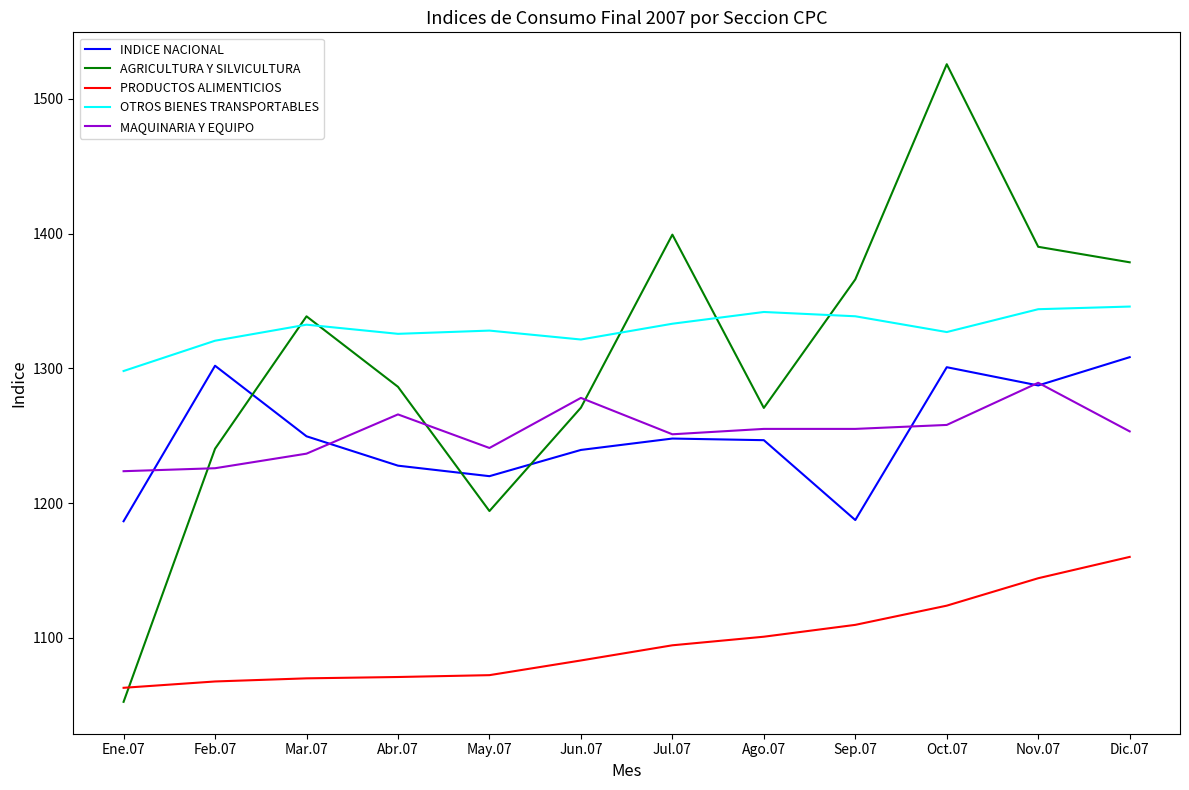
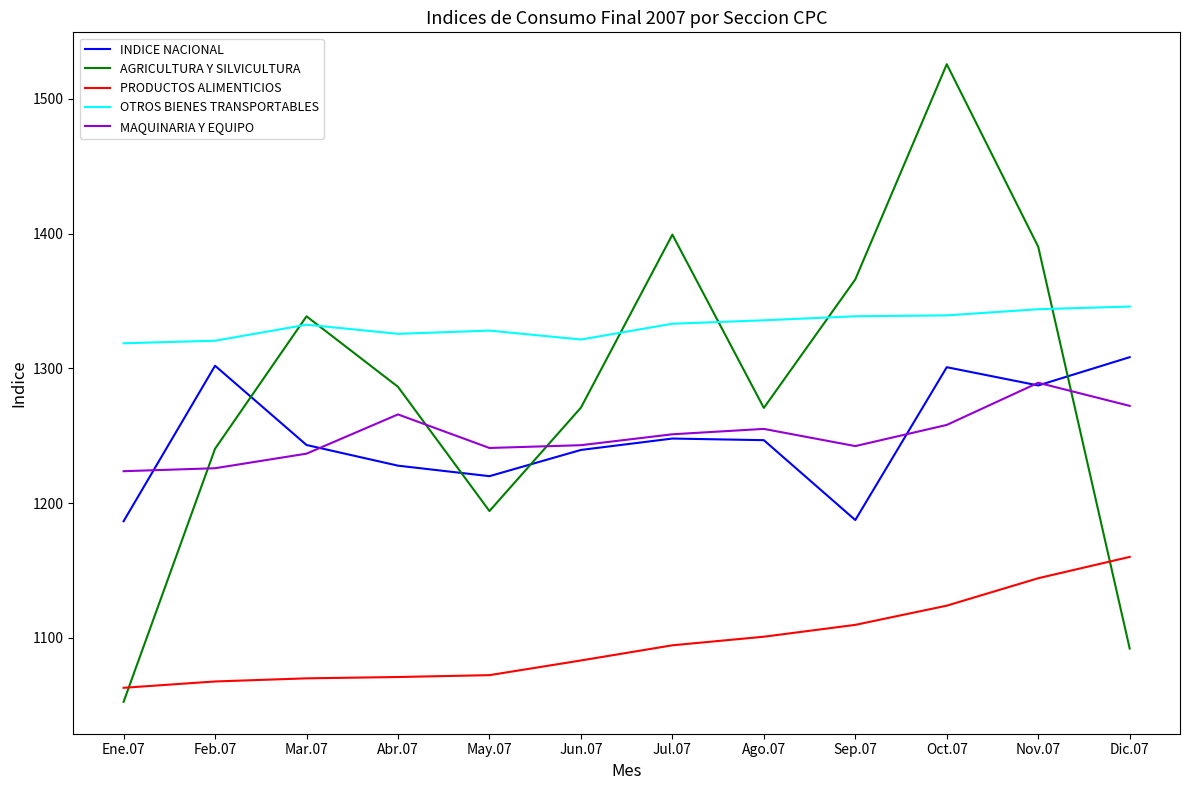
  {
    "INDICE NACIONAL": {
      "Ene.07": 1187,
      "Feb.07": 1302,
-     "Mar.07": 1250,
+     "Mar.07": 1243,
      "Abr.07": 1228,
      "May.07": 1220,
      "Jun.07": 1239,
      "Jul.07": 1248,
      "Ago.07": 1247,
      "Sep.07": 1187,
      "Oct.07": 1301,
      "Nov.07": 1287,
      "Dic.07": 1308
    },
    "AGRICULTURA Y SILVICULTURA": {
      "Ene.07": 1052,
      "Feb.07": 1240,
      "Mar.07": 1339,
      "Abr.07": 1286,
      "May.07": 1194,
      "Jun.07": 1271,
      "Jul.07": 1399,
      "Ago.07": 1271,
      "Sep.07": 1366,
      "Oct.07": 1526,
      "Nov.07": 1390,
-     "Dic.07": 1379
+     "Dic.07": 1092
    },
    "PRODUCTOS ALIMENTICIOS": {
      "Ene.07": 1063,
      "Feb.07": 1068,
      "Mar.07": 1070,
      "Abr.07": 1071,
      "May.07": 1072,
      "Jun.07": 1083,
      "Jul.07": 1094,
      "Ago.07": 1101,
      "Sep.07": 1110,
      "Oct.07": 1124,
      "Nov.07": 1144,
      "Dic.07": 1160
    },
    "OTROS BIENES TRANSPORTABLES": {
-     "Ene.07": 1298,
+     "Ene.07": 1319,
      "Feb.07": 1321,
      "Mar.07": 1332,
      "Abr.07": 1326,
      "May.07": 1328,
      "Jun.07": 1321,
      "Jul.07": 1333,
-     "Ago.07": 1342,
+     "Ago.07": 1336,
      "Sep.07": 1339,
-     "Oct.07": 1327,
+     "Oct.07": 1339,
      "Nov.07": 1344,
      "Dic.07": 1346
    },
    "MAQUINARIA Y EQUIPO": {
      "Ene.07": 1224,
      "Feb.07": 1226,
      "Mar.07": 1237,
      "Abr.07": 1266,
      "May.07": 1241,
-     "Jun.07": 1278,
+     "Jun.07": 1243,
      "Jul.07": 1251,
      "Ago.07": 1255,
-     "Sep.07": 1255,
+     "Sep.07": 1242,
      "Oct.07": 1258,
      "Nov.07": 1289,
-     "Dic.07": 1253
+     "Dic.07": 1272
    }
  }
